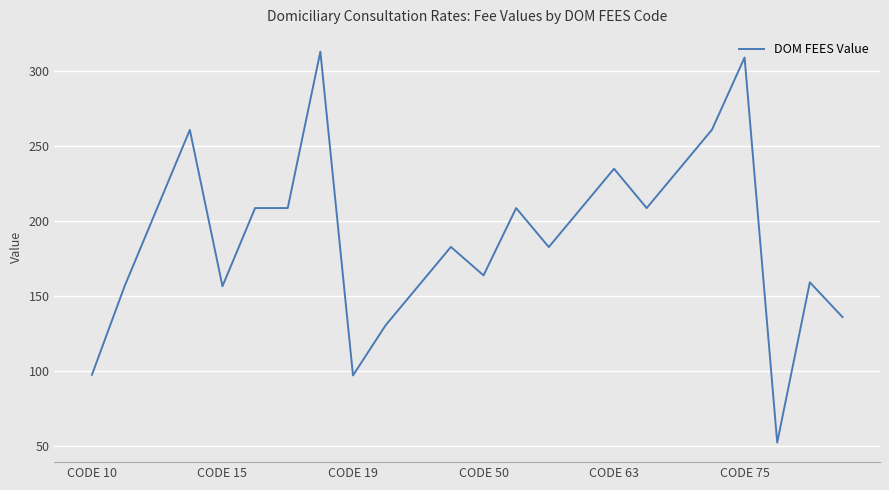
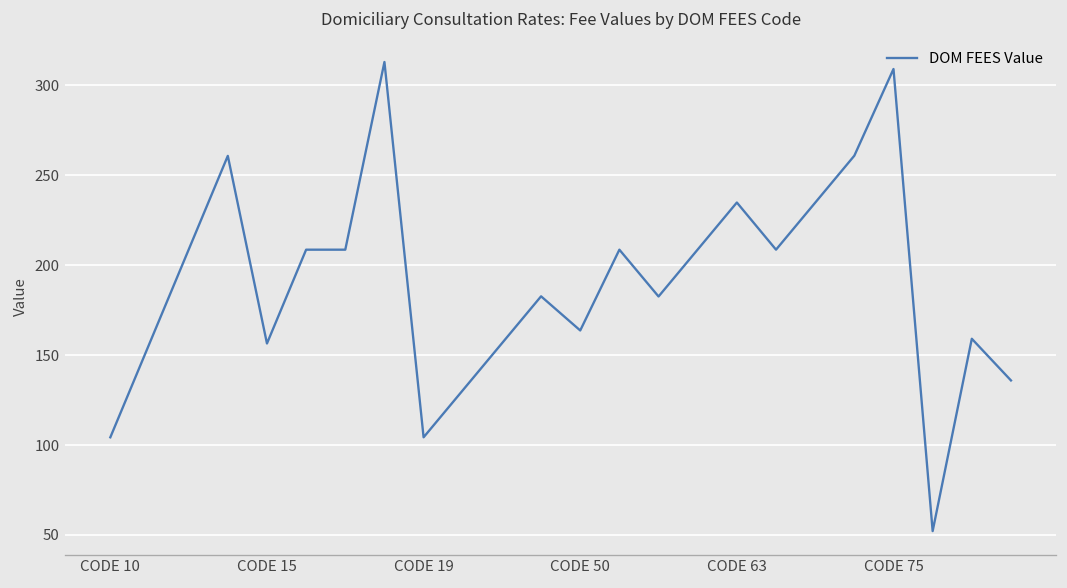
  {
-   "CODE 10": 97,
+   "CODE 10": 104,
    "CODE 15": 156,
-   "CODE 19": 97,
+   "CODE 19": 104,
    "CODE 50": 164,
    "CODE 63": 235
  }
